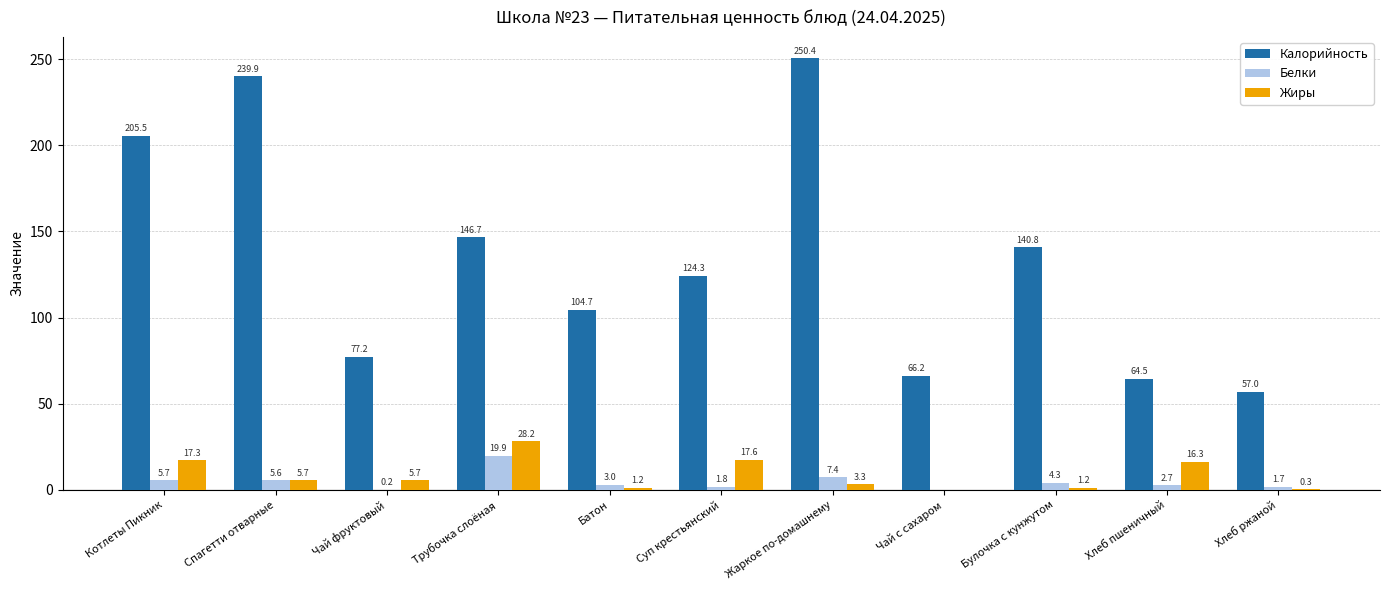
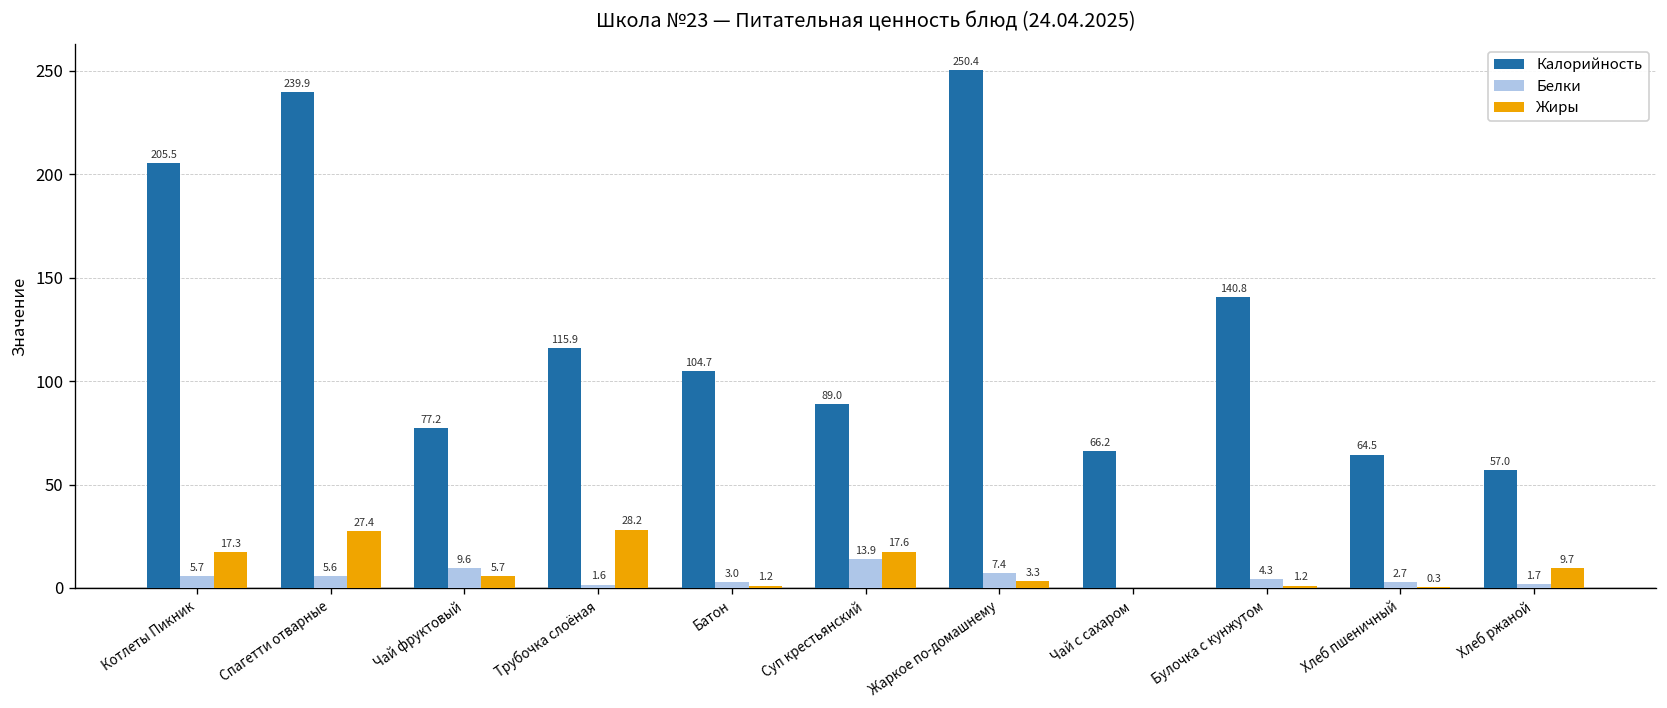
  {
    "Калорийность": {
      "Котлеты Пикник": 205.5,
      "Спагетти отварные": 239.9,
      "Чай фруктовый": 77.2,
-     "Трубочка слоёная": 146.7,
+     "Трубочка слоёная": 115.9,
      "Батон": 104.7,
-     "Суп крестьянский": 124.3,
+     "Суп крестьянский": 89.0,
      "Жаркое по-домашнему": 250.4,
      "Чай с сахаром": 66.2,
      "Булочка с кунжутом": 140.8,
      "Хлеб пшеничный": 64.5,
      "Хлеб ржаной": 57.0
    },
    "Белки": {
      "Котлеты Пикник": 5.7,
      "Спагетти отварные": 5.6,
-     "Чай фруктовый": 0.2,
-     "Трубочка слоёная": 19.9,
+     "Чай фруктовый": 9.6,
+     "Трубочка слоёная": 1.6,
      "Батон": 3.0,
-     "Суп крестьянский": 1.8,
+     "Суп крестьянский": 13.9,
      "Жаркое по-домашнему": 7.4,
      "Булочка с кунжутом": 4.3,
      "Хлеб пшеничный": 2.7,
      "Хлеб ржаной": 1.7
    },
    "Жиры": {
      "Котлеты Пикник": 17.3,
-     "Спагетти отварные": 5.7,
+     "Спагетти отварные": 27.4,
      "Чай фруктовый": 5.7,
      "Трубочка слоёная": 28.2,
      "Батон": 1.2,
      "Суп крестьянский": 17.6,
      "Жаркое по-домашнему": 3.3,
      "Булочка с кунжутом": 1.2,
-     "Хлеб пшеничный": 16.3,
-     "Хлеб ржаной": 0.3
+     "Хлеб пшеничный": 0.3,
+     "Хлеб ржаной": 9.7
    }
  }
